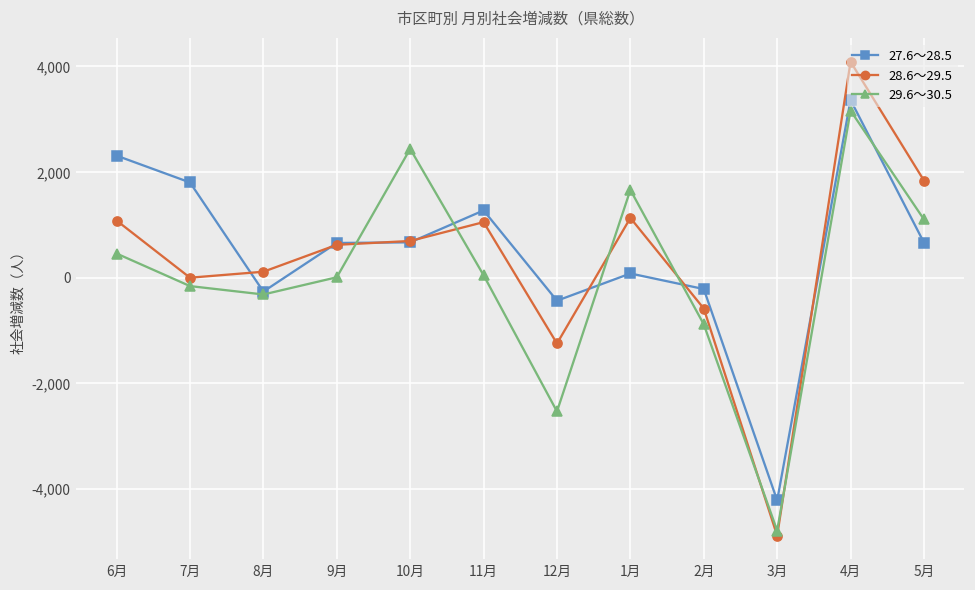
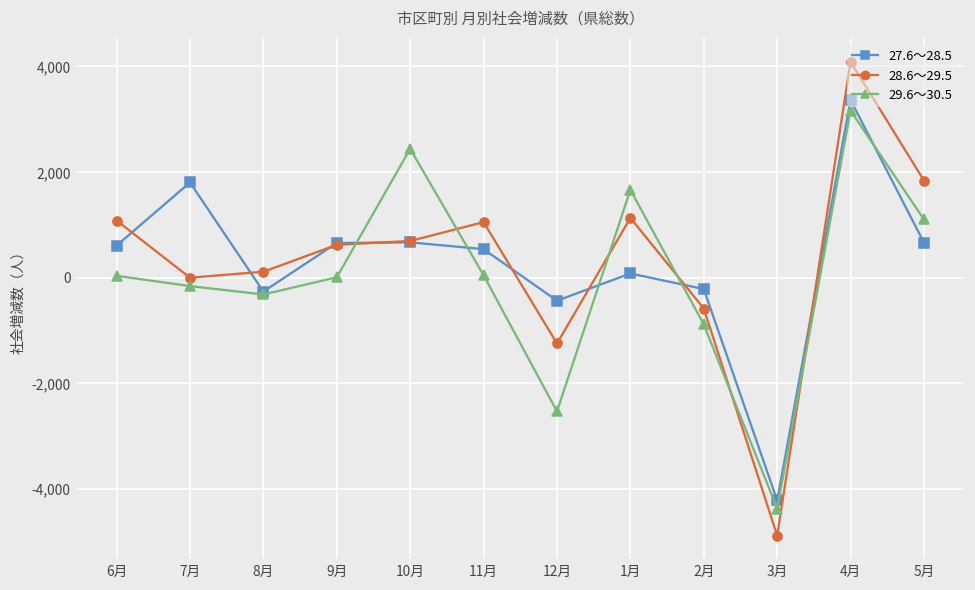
  {
    "27.6～28.5": {
-     "6月": "2,300",
+     "6月": "600",
      "7月": "1,800",
      "8月": "-300",
-     "11月": "1,300",
+     "11月": "500",
      "12月": "-400",
      "1月": "100",
      "2月": "-200",
      "3月": "-4,200",
      "5月": "700"
    },
    "28.6～29.5": {
      "6月": "1,100",
      "7月": "0",
      "8月": "100",
      "11月": "1,100",
      "12月": "-1,300",
      "1月": "1,100",
      "2月": "-600",
      "3月": "-4,900",
      "5月": "1,800"
    },
    "29.6～30.5": {
-     "6月": "500",
+     "6月": "0",
      "7月": "-200",
      "8月": "-300",
      "9月": "0",
      "10月": "2,400",
      "11月": "0",
      "12月": "-2,500",
      "1月": "1,700",
      "2月": "-900",
-     "3月": "-4,800",
+     "3月": "-4,400",
      "5月": "1,100"
    }
  }
